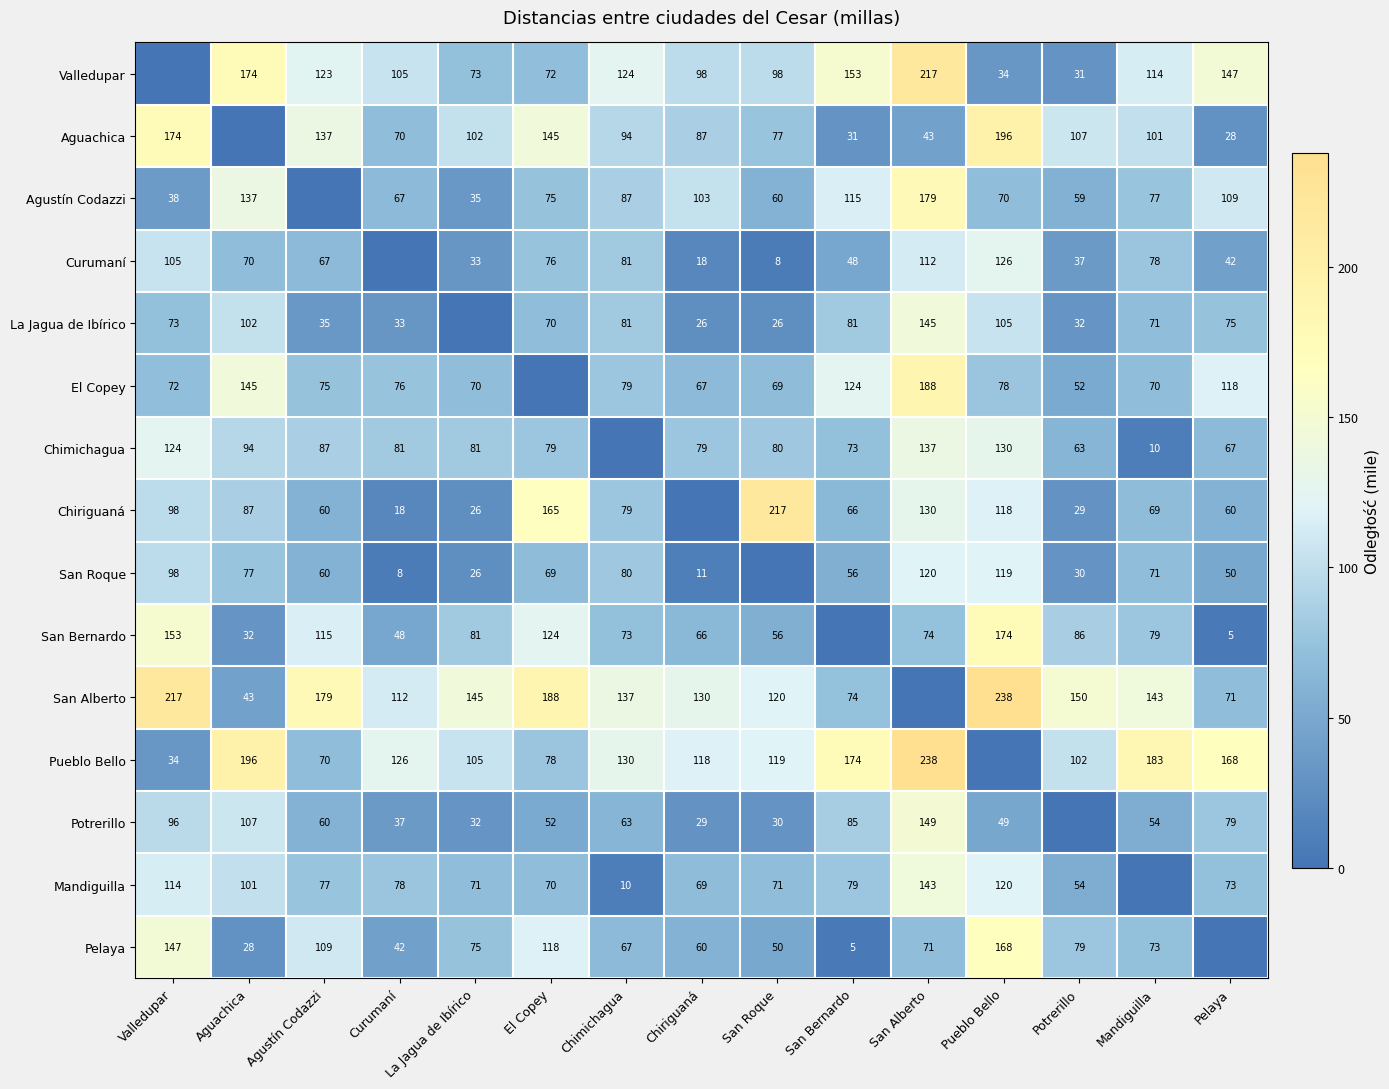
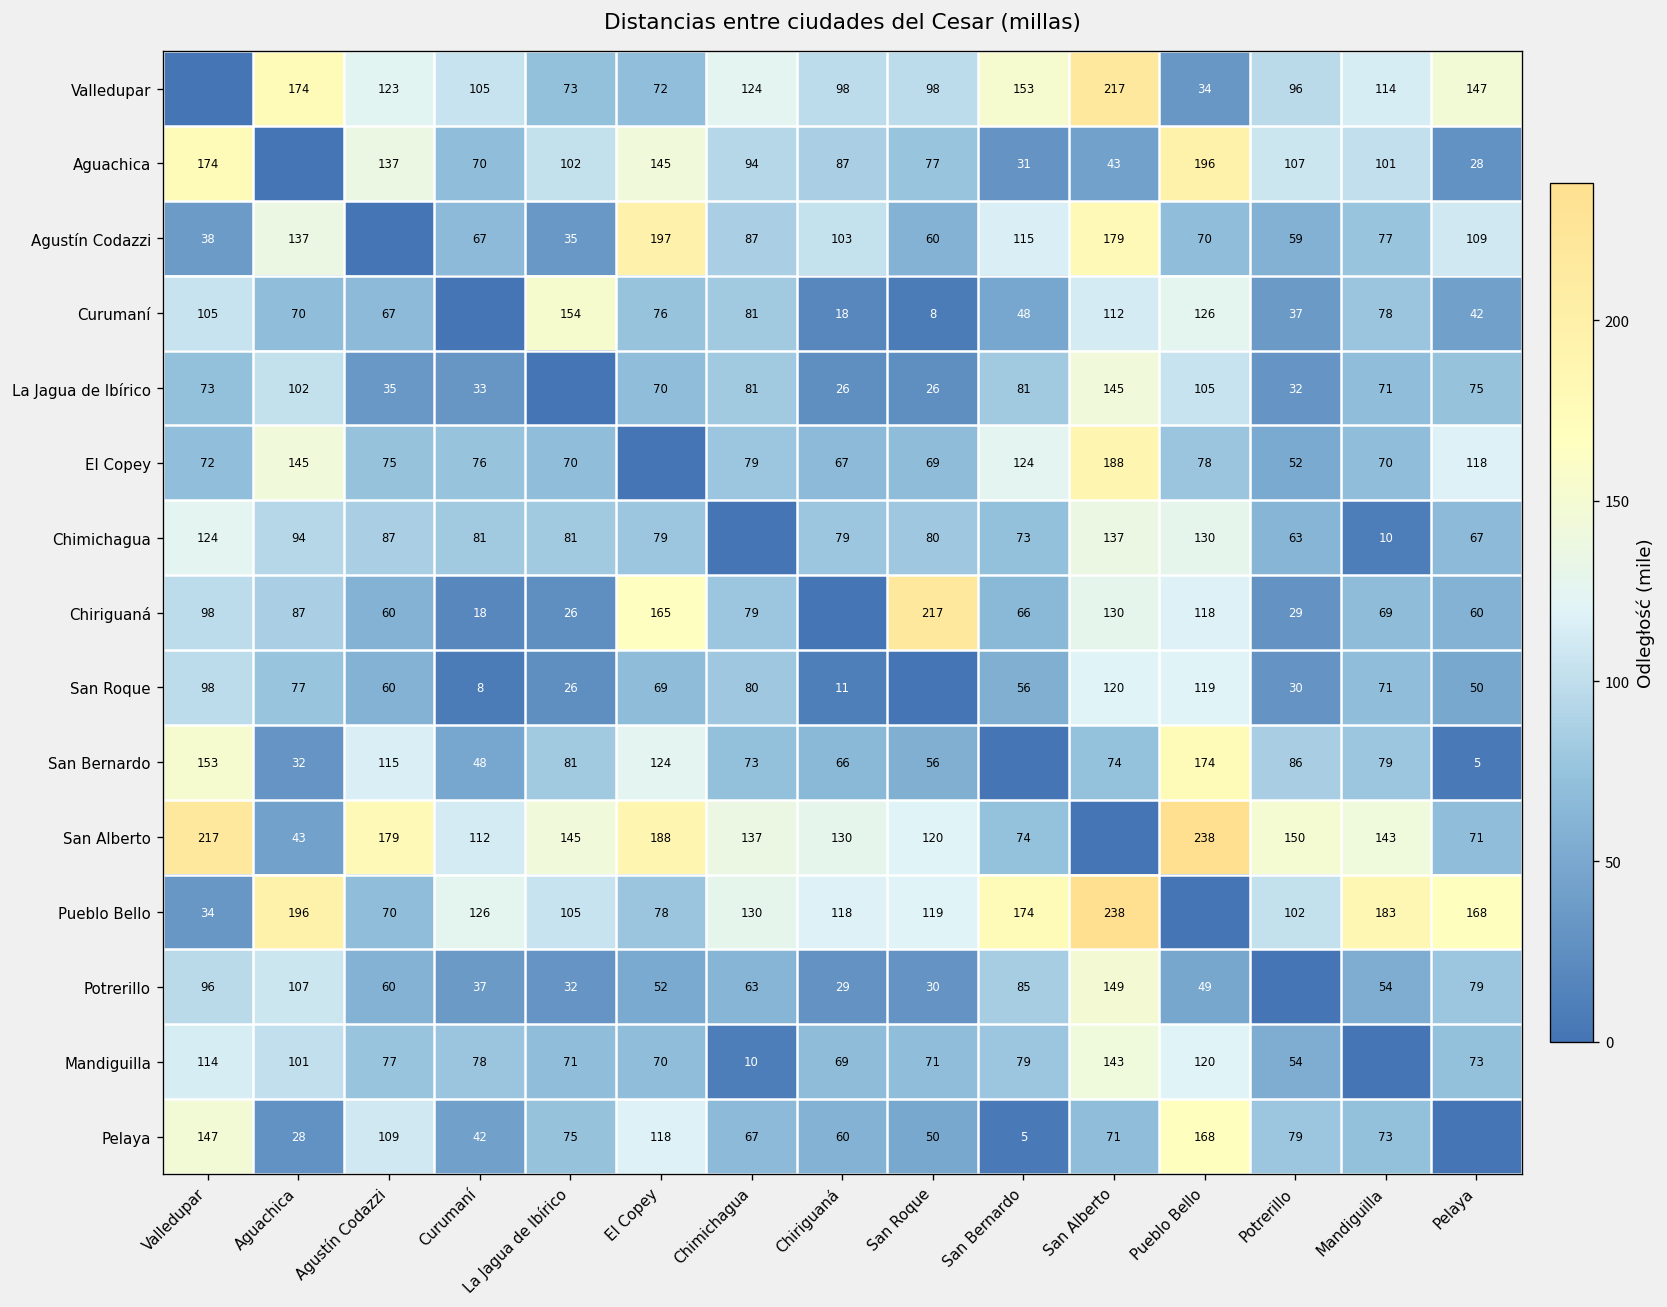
  {
    "Valledupar": {
      "Aguachica": 174,
      "Agustín Codazzi": 123,
      "Curumaní": 105,
      "La Jagua de Ibírico": 73,
      "El Copey": 72,
      "Chimichagua": 124,
      "Chiriguaná": 98,
      "San Roque": 98,
      "San Bernardo": 153,
      "San Alberto": 217,
      "Pueblo Bello": 34,
-     "Potrerillo": 31,
+     "Potrerillo": 96,
      "Mandiguilla": 114,
      "Pelaya": 147
    },
    "Agustín Codazzi": {
      "Valledupar": 38,
      "Aguachica": 137,
      "Curumaní": 67,
      "La Jagua de Ibírico": 35,
-     "El Copey": 75,
+     "El Copey": 197,
      "Chimichagua": 87,
      "Chiriguaná": 103,
      "San Roque": 60,
      "San Bernardo": 115,
      "San Alberto": 179,
      "Pueblo Bello": 70,
      "Potrerillo": 59,
      "Mandiguilla": 77,
      "Pelaya": 109
    },
    "Curumaní": {
      "Valledupar": 105,
      "Aguachica": 70,
      "Agustín Codazzi": 67,
-     "La Jagua de Ibírico": 33,
+     "La Jagua de Ibírico": 154,
      "El Copey": 76,
      "Chimichagua": 81,
      "Chiriguaná": 18,
      "San Roque": 8,
      "San Bernardo": 48,
      "San Alberto": 112,
      "Pueblo Bello": 126,
      "Potrerillo": 37,
      "Mandiguilla": 78,
      "Pelaya": 42
    }
  }
